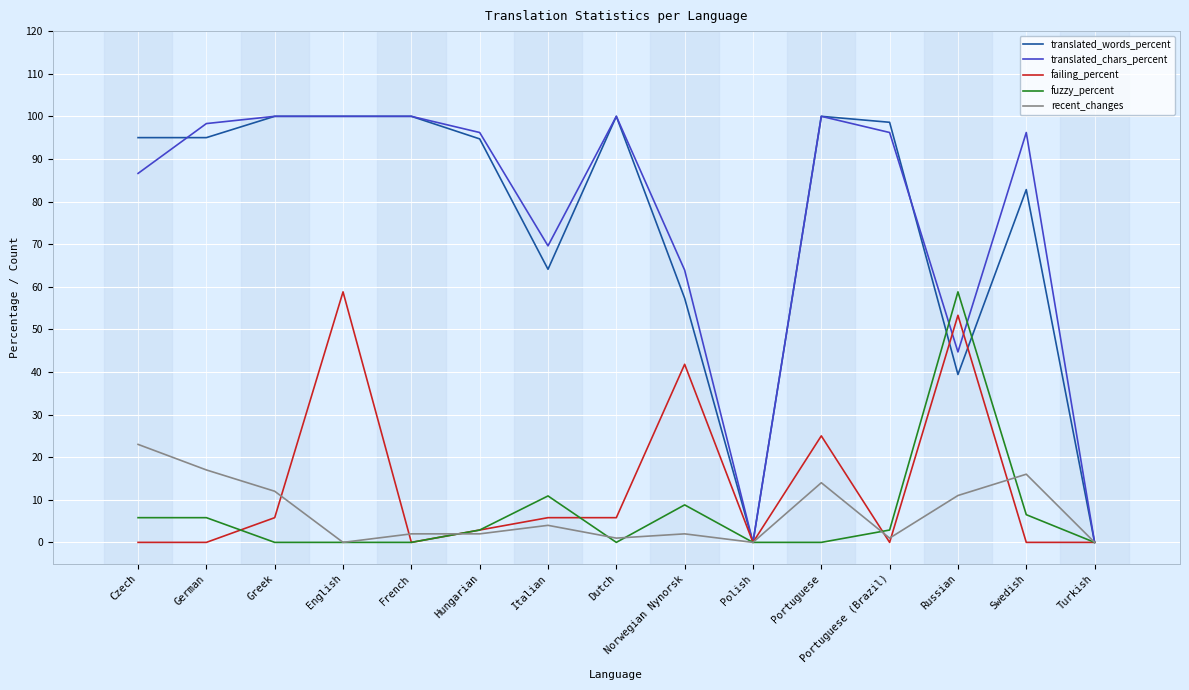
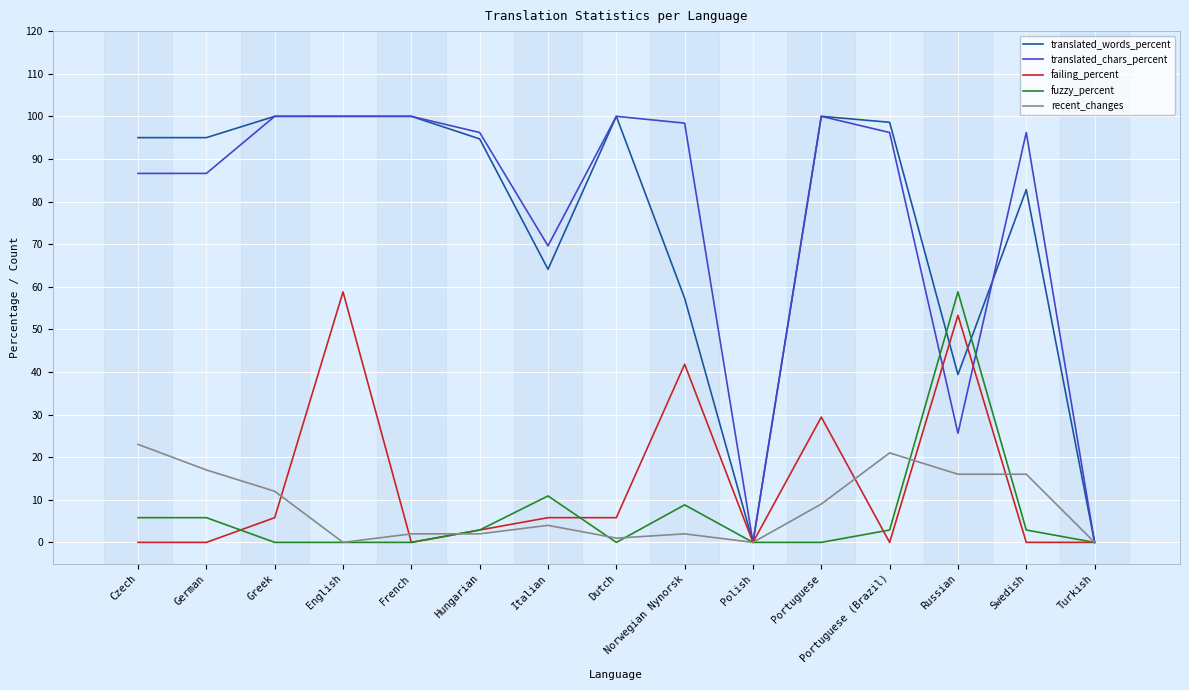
  {
    "translated_words_percent": {
      "Czech": 95,
      "German": 95,
      "Hungarian": 95,
      "Italian": 64,
      "Norwegian Nynorsk": 57,
      "Portuguese (Brazil)": 99,
      "Russian": 39,
      "Swedish": 83
    },
    "translated_chars_percent": {
      "Czech": 87,
-     "German": 98,
+     "German": 87,
      "Hungarian": 96,
      "Italian": 70,
-     "Norwegian Nynorsk": 64,
+     "Norwegian Nynorsk": 98,
      "Portuguese (Brazil)": 96,
-     "Russian": 45,
+     "Russian": 26,
      "Swedish": 96
    },
    "failing_percent": {
      "Czech": 0,
      "German": 0,
      "Greek": 6,
      "English": 59,
      "Italian": 6,
      "Dutch": 6,
      "Norwegian Nynorsk": 42,
-     "Portuguese": 25,
+     "Portuguese": 29,
      "Portuguese (Brazil)": 0,
      "Russian": 53,
      "Swedish": 0
    },
    "fuzzy_percent": {
      "Czech": 6,
      "German": 6,
      "Greek": 0,
      "Italian": 11,
      "Dutch": 0,
      "Norwegian Nynorsk": 9,
      "Portuguese": 0,
      "Portuguese (Brazil)": 3,
      "Russian": 59,
-     "Swedish": 7
+     "Swedish": 3
    },
    "recent_changes": {
      "Czech": 23,
      "German": 17,
      "Greek": 12,
      "French": 2,
      "Hungarian": 2,
      "Italian": 4,
      "Dutch": 1,
      "Norwegian Nynorsk": 2,
-     "Portuguese": 14,
-     "Portuguese (Brazil)": 1,
-     "Russian": 11,
+     "Portuguese": 9,
+     "Portuguese (Brazil)": 21,
+     "Russian": 16,
      "Swedish": 16
    }
  }
